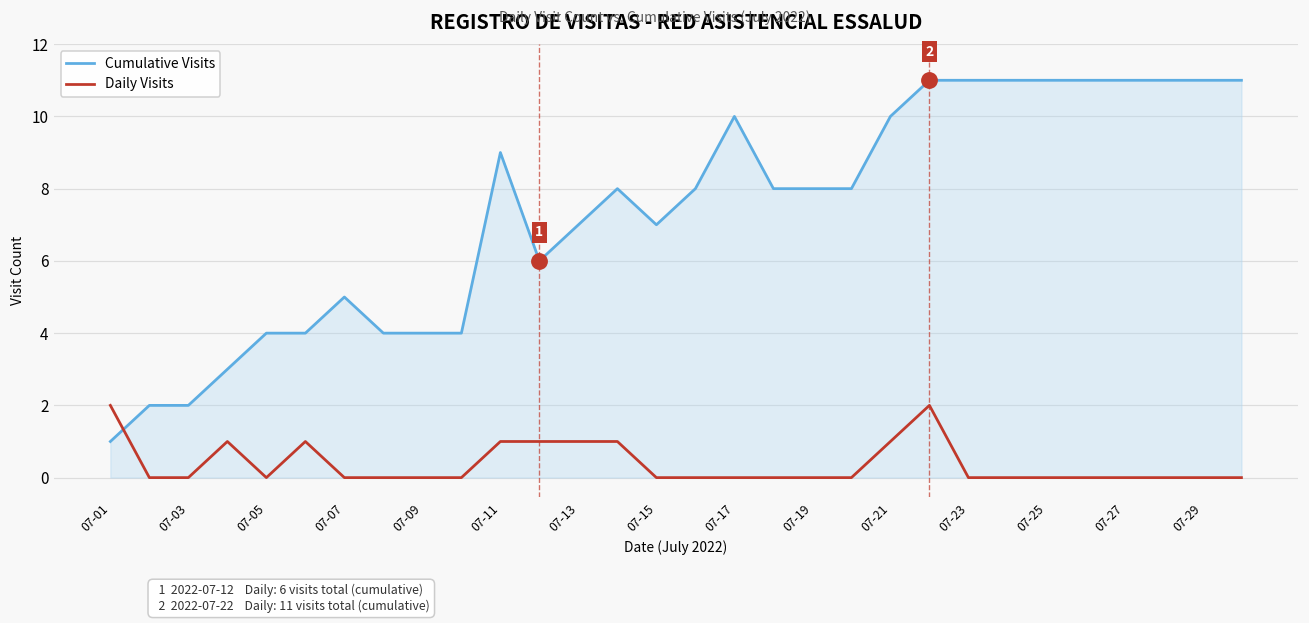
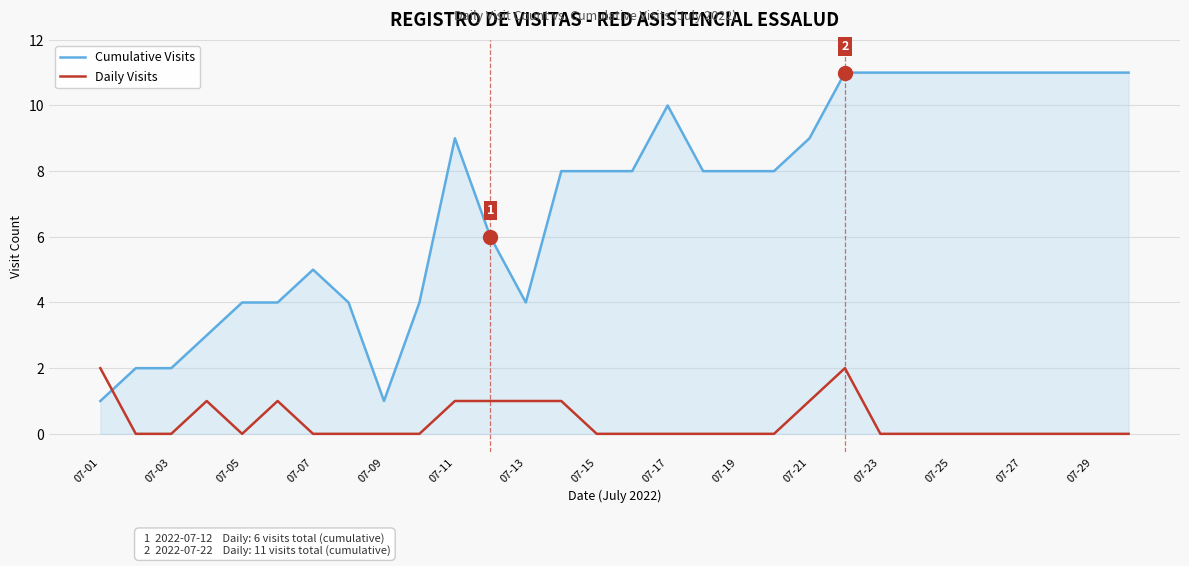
  {
    "Cumulative Visits": {
      "07-01": 1,
      "07-03": 2,
      "07-05": 4,
      "07-07": 5,
-     "07-09": 4,
+     "07-09": 1,
      "07-11": 9,
-     "07-13": 7,
-     "07-15": 7,
+     "07-13": 4,
+     "07-15": 8,
      "07-17": 10,
      "07-19": 8,
-     "07-21": 10,
+     "07-21": 9,
      "07-23": 11,
      "07-25": 11,
      "07-27": 11,
      "07-29": 11
    }
  }
